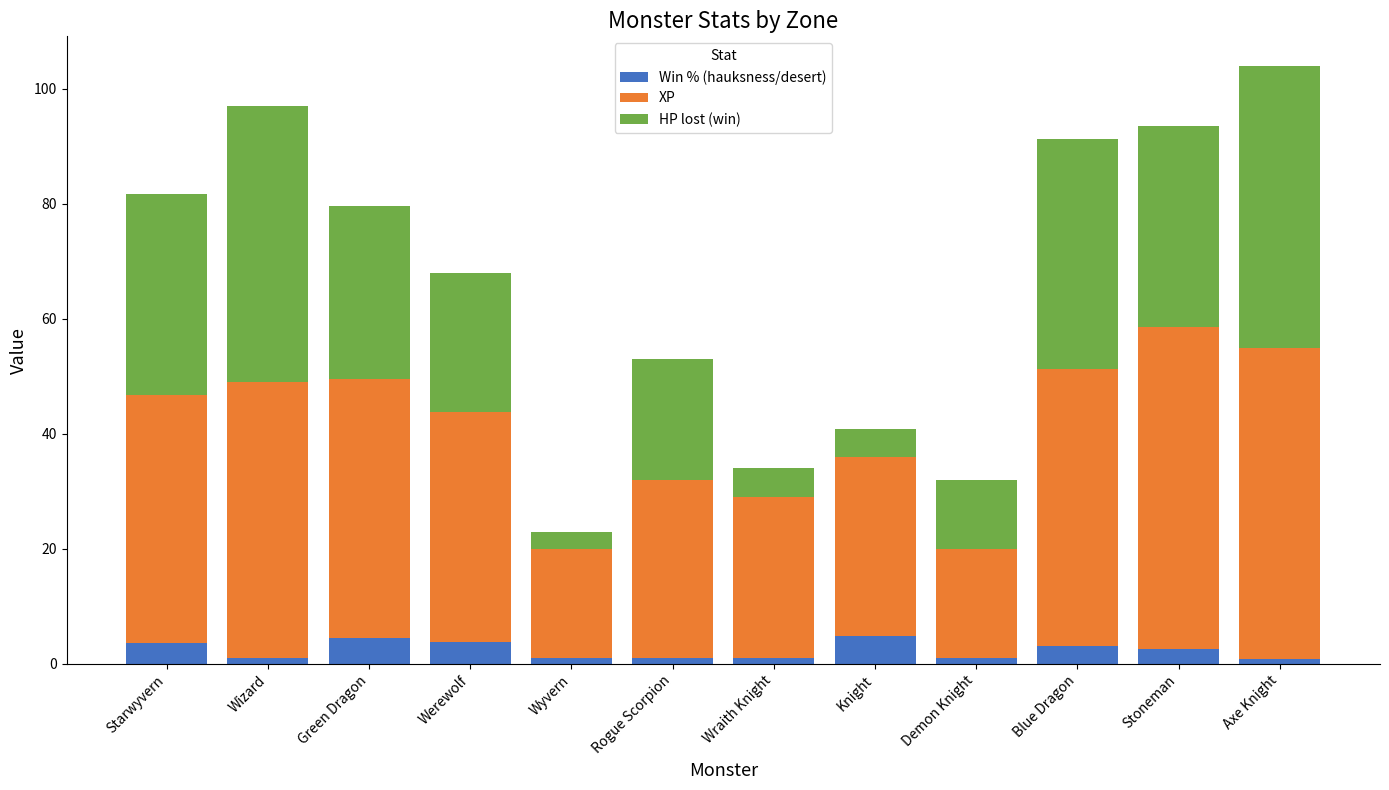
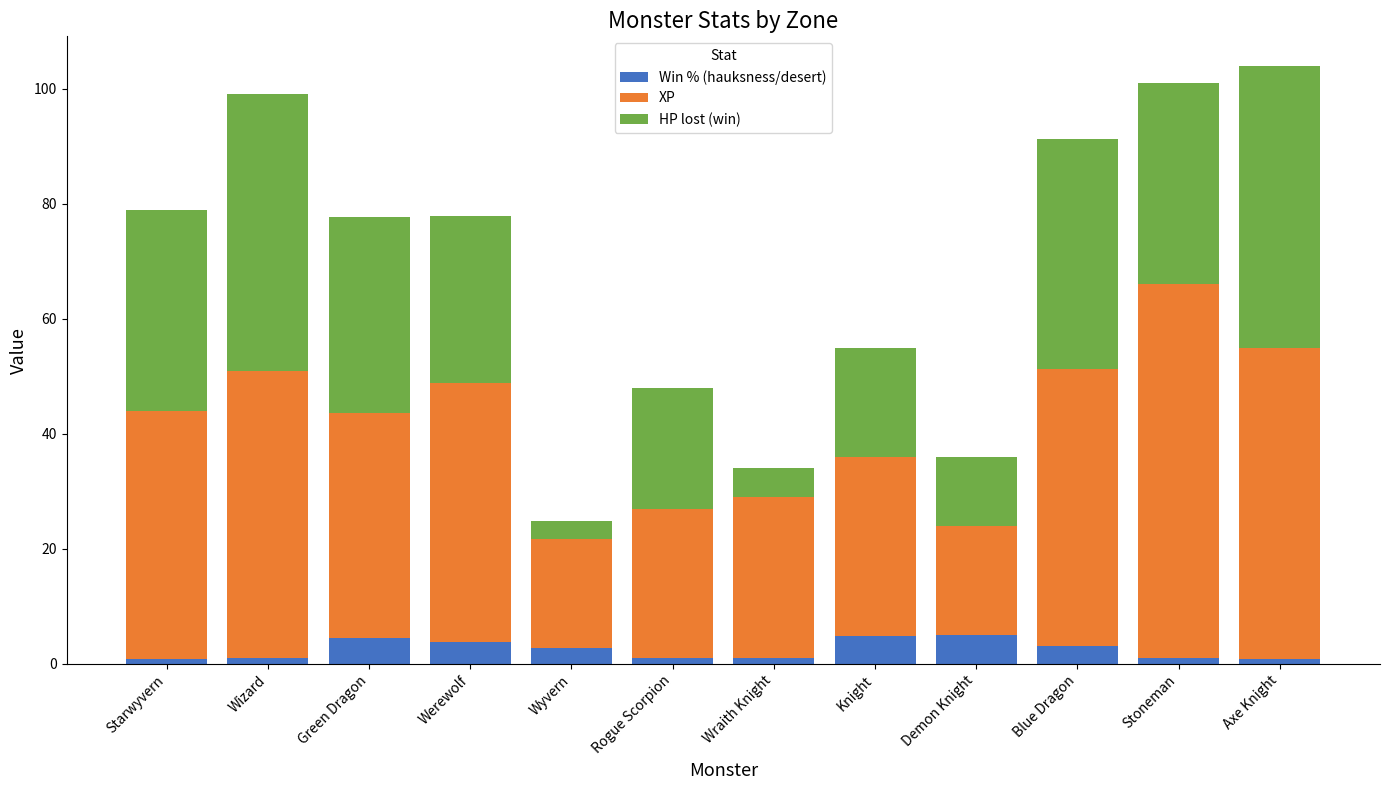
  {
    "Win % (hauksness/desert)": {
-     "Starwyvern": 4,
+     "Starwyvern": 1,
      "Wizard": 1,
      "Green Dragon": 5,
      "Werewolf": 4,
-     "Wyvern": 1,
+     "Wyvern": 3,
      "Rogue Scorpion": 1,
      "Wraith Knight": 1,
      "Knight": 5,
-     "Demon Knight": 1,
+     "Demon Knight": 5,
      "Blue Dragon": 3,
-     "Stoneman": 3,
+     "Stoneman": 1,
      "Axe Knight": 1
    },
    "XP": {
      "Starwyvern": 43,
-     "Wizard": 48,
-     "Green Dragon": 45,
-     "Werewolf": 40,
+     "Wizard": 50,
+     "Green Dragon": 39,
+     "Werewolf": 45,
      "Wyvern": 19,
-     "Rogue Scorpion": 31,
+     "Rogue Scorpion": 26,
      "Wraith Knight": 28,
      "Knight": 31,
      "Demon Knight": 19,
      "Blue Dragon": 48,
-     "Stoneman": 56,
+     "Stoneman": 65,
      "Axe Knight": 54
    },
    "HP lost (win)": {
      "Starwyvern": 35,
      "Wizard": 48,
-     "Green Dragon": 30,
-     "Werewolf": 24,
+     "Green Dragon": 34,
+     "Werewolf": 29,
      "Wyvern": 3,
      "Rogue Scorpion": 21,
      "Wraith Knight": 5,
-     "Knight": 5,
+     "Knight": 19,
      "Demon Knight": 12,
      "Blue Dragon": 40,
      "Stoneman": 35,
      "Axe Knight": 49
    }
  }
